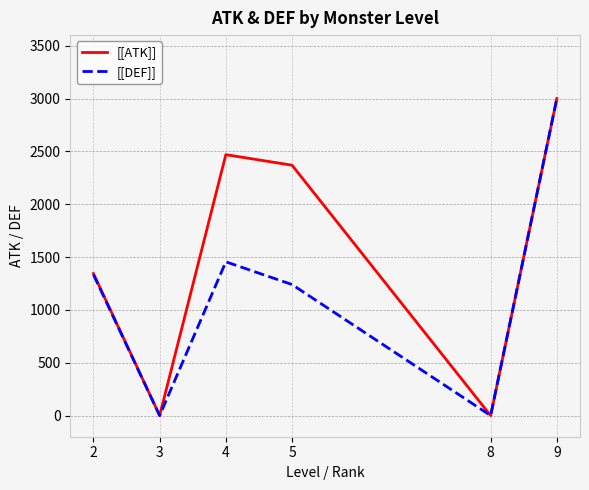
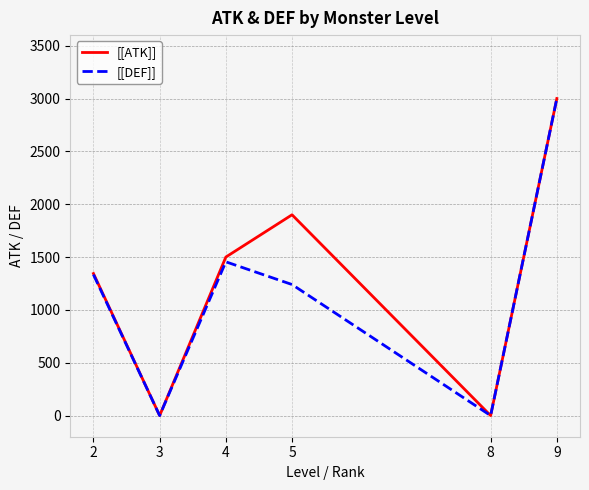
  {
    "[[ATK]]": {
-     "4": 2470,
-     "5": 2370
+     "4": 1500,
+     "5": 1900
    },
    "[[DEF]]": {
      "4": 1460,
      "5": 1240
    }
  }
